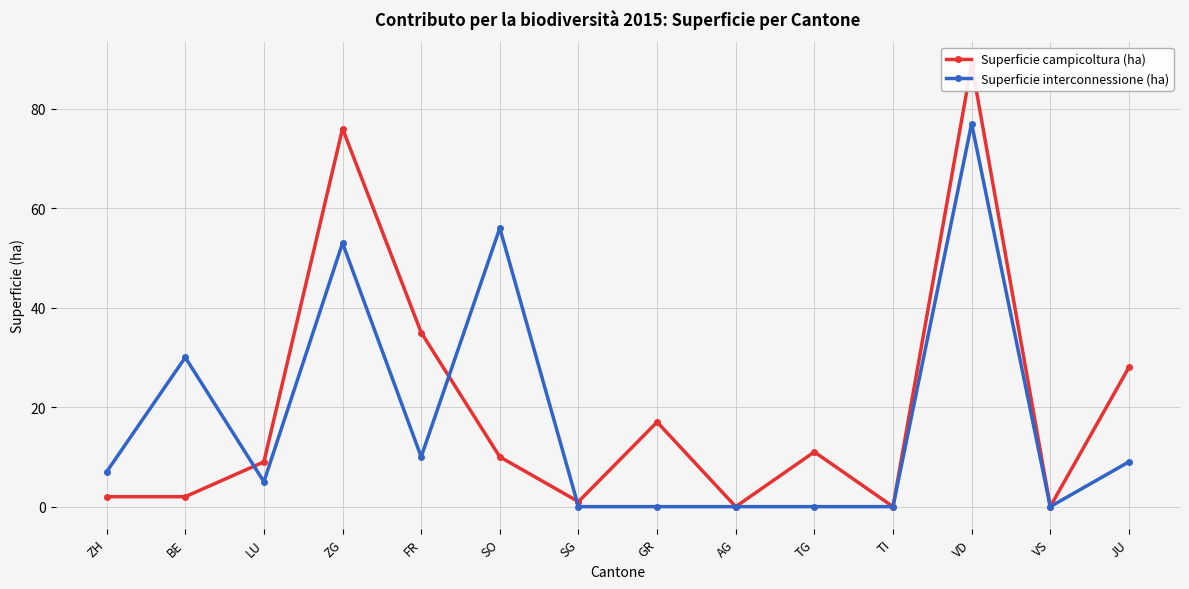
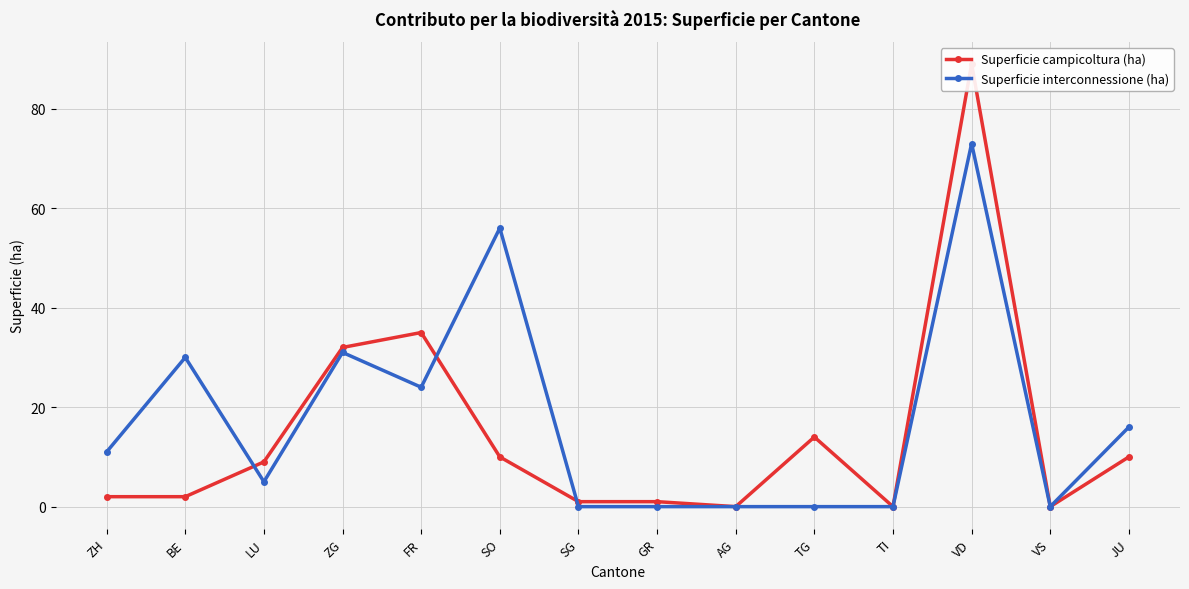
  {
    "Superficie campicoltura (ha)": {
      "ZH": 2,
      "BE": 2,
      "LU": 9,
-     "ZG": 76,
+     "ZG": 32,
      "FR": 35,
      "SO": 10,
      "SG": 1,
-     "GR": 17,
-     "TG": 11,
-     "JU": 28
+     "GR": 1,
+     "TG": 14,
+     "JU": 10
    },
    "Superficie interconnessione (ha)": {
-     "ZH": 7,
+     "ZH": 11,
      "BE": 30,
      "LU": 5,
-     "ZG": 53,
-     "FR": 10,
+     "ZG": 31,
+     "FR": 24,
      "SO": 56,
      "SG": 0,
      "GR": 0,
      "TG": 0,
-     "VD": 77,
-     "JU": 9
+     "VD": 73,
+     "JU": 16
    }
  }
